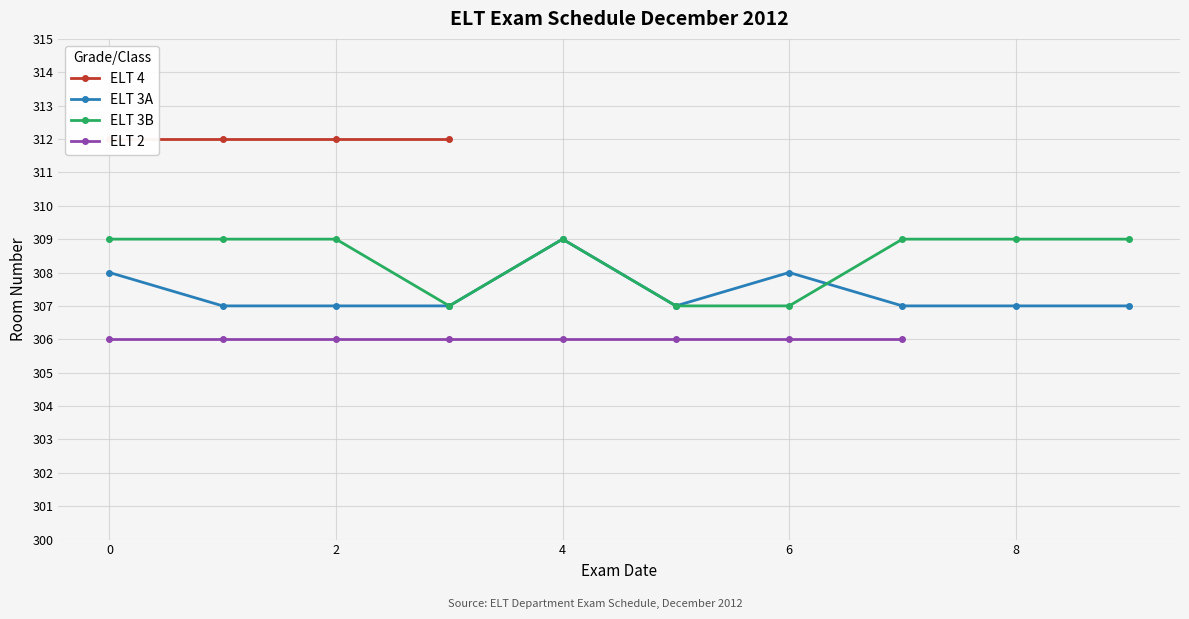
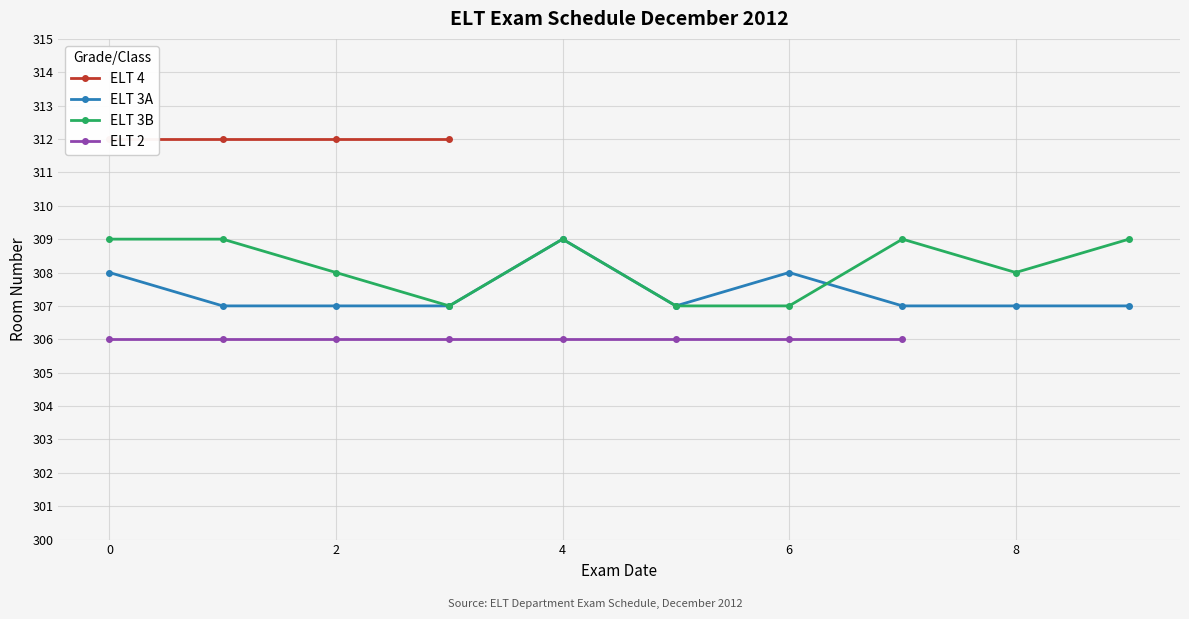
  {
    "ELT 4": {
      "2": 312
    },
    "ELT 3A": {
      "0": 308,
      "2": 307,
      "6": 308,
      "8": 307
    },
    "ELT 3B": {
      "0": 309,
-     "2": 309,
+     "2": 308,
      "6": 307,
-     "8": 309
+     "8": 308
    },
    "ELT 2": {
      "0": 306,
      "2": 306,
      "4": 306,
      "6": 306
    }
  }
